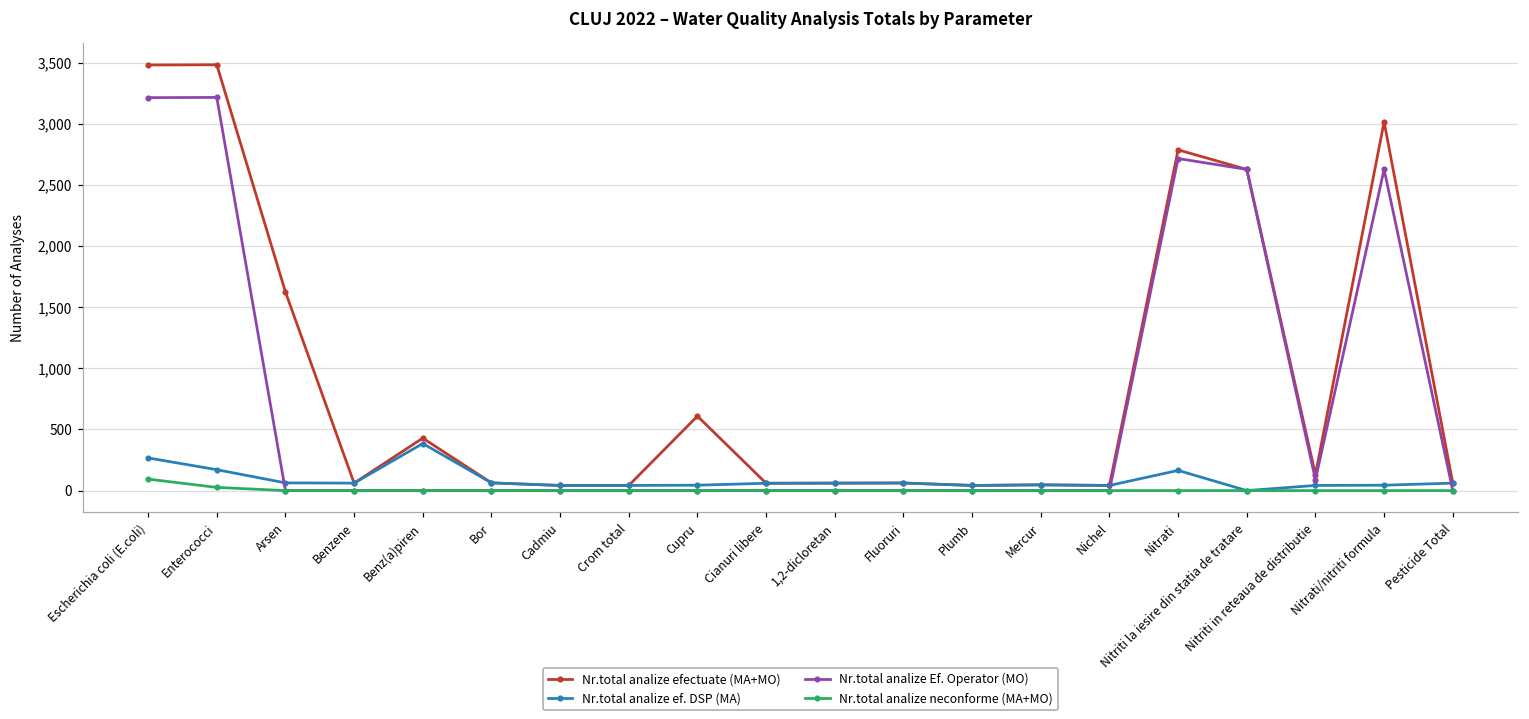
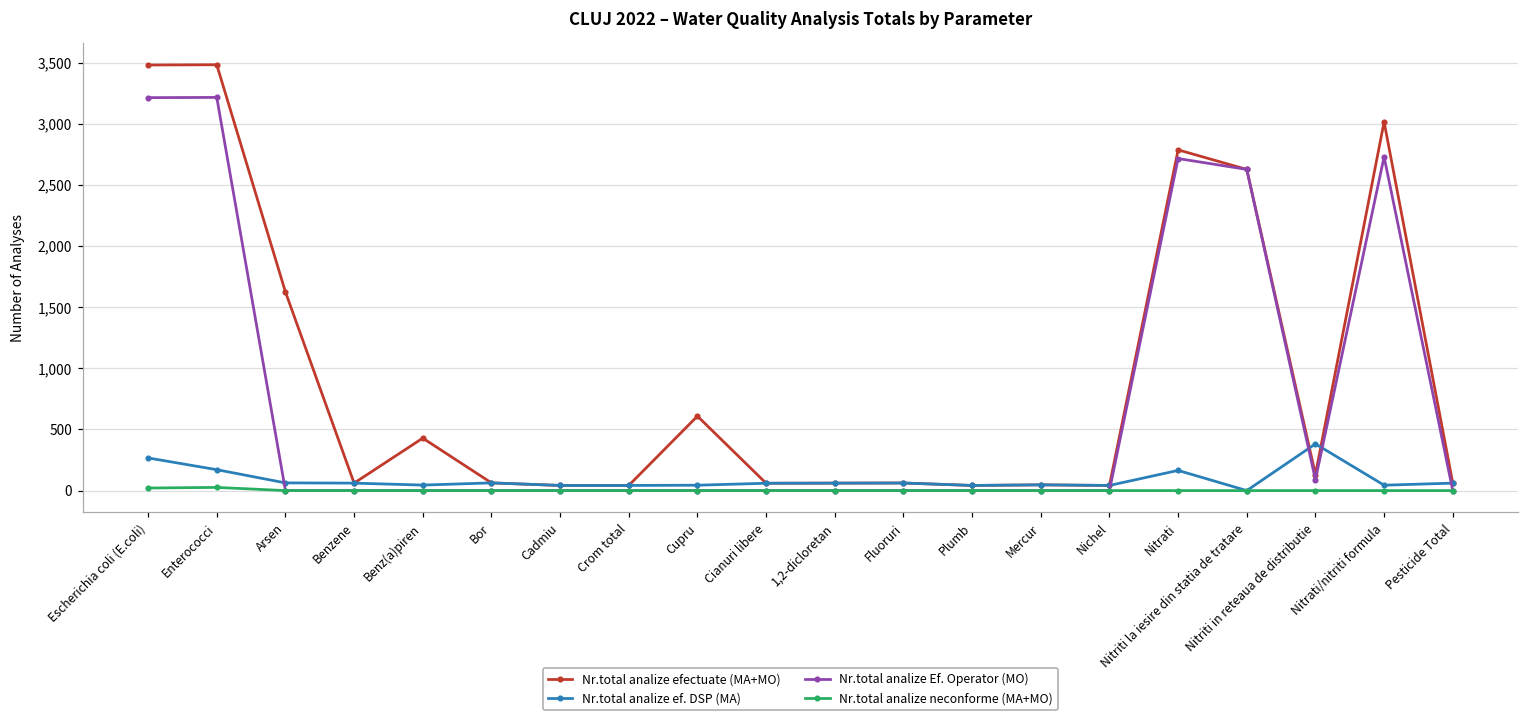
  {
    "Nr.total analize efectuate (MA+MO)": {
      "Escherichia coli (E.coli)": "3,480",
      "Enterococci": "3,480",
      "Arsen": "1,630",
      "Benz(a)piren": "430",
      "Cupru": "610",
      "Nitrati": "2,790",
      "Nitriti in reteaua de distributie": "130",
      "Nitrati/nitriti formula": "3,020"
    },
    "Nr.total analize ef. DSP (MA)": {
      "Escherichia coli (E.coli)": "270",
      "Enterococci": "170",
      "Arsen": "60",
-     "Benz(a)piren": "390",
+     "Benz(a)piren": "50",
      "Cupru": "40",
      "Nitrati": "170",
-     "Nitriti in reteaua de distributie": "40",
+     "Nitriti in reteaua de distributie": "380",
      "Nitrati/nitriti formula": "40"
    },
    "Nr.total analize Ef. Operator (MO)": {
      "Escherichia coli (E.coli)": "3,210",
      "Enterococci": "3,220",
      "Nitrati": "2,720",
      "Nitriti in reteaua de distributie": "90",
-     "Nitrati/nitriti formula": "2,630"
+     "Nitrati/nitriti formula": "2,730"
    },
    "Nr.total analize neconforme (MA+MO)": {
-     "Escherichia coli (E.coli)": "90",
+     "Escherichia coli (E.coli)": "20",
      "Enterococci": "30",
      "Nitrati": "0",
      "Nitriti in reteaua de distributie": "0",
      "Nitrati/nitriti formula": "0"
    }
  }
